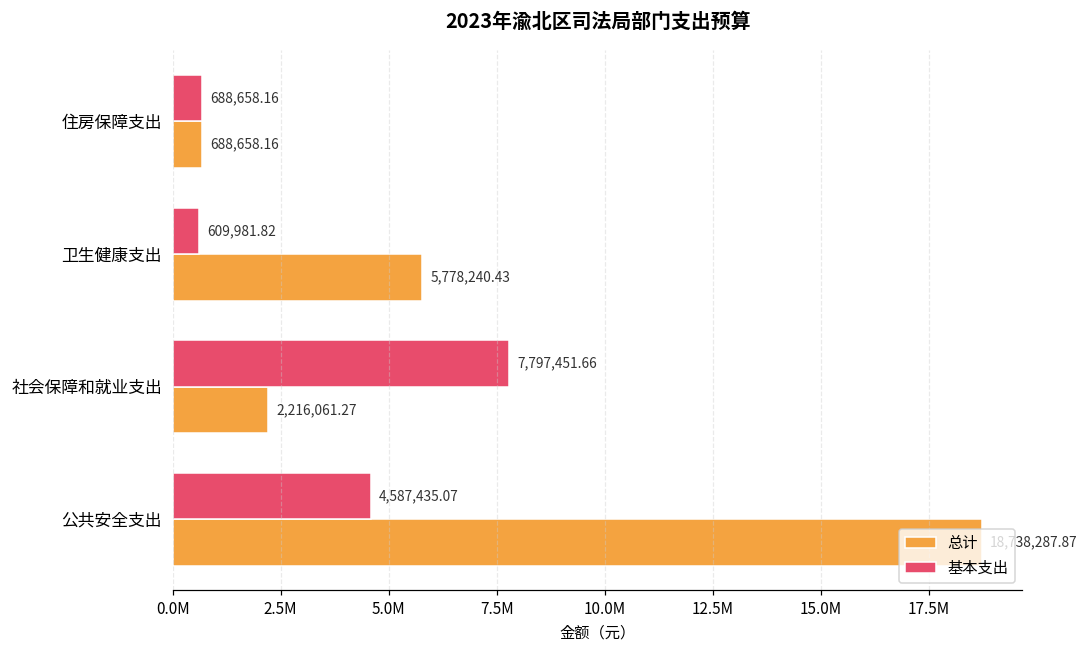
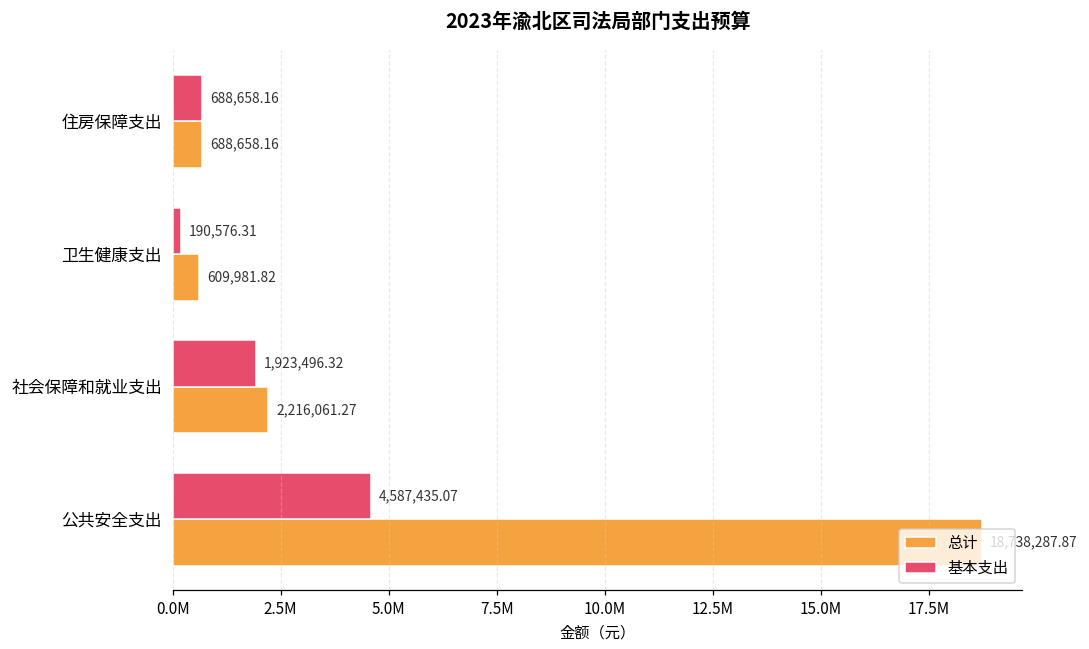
  {
    "总计": {
      "住房保障支出": "688,658.16",
-     "卫生健康支出": "5,778,240.43",
+     "卫生健康支出": "609,981.82",
      "社会保障和就业支出": "2,216,061.27"
    },
    "基本支出": {
      "住房保障支出": "688,658.16",
-     "卫生健康支出": "609,981.82",
-     "社会保障和就业支出": "7,797,451.66",
+     "卫生健康支出": "190,576.31",
+     "社会保障和就业支出": "1,923,496.32",
      "公共安全支出": "4,587,435.07"
    }
  }
